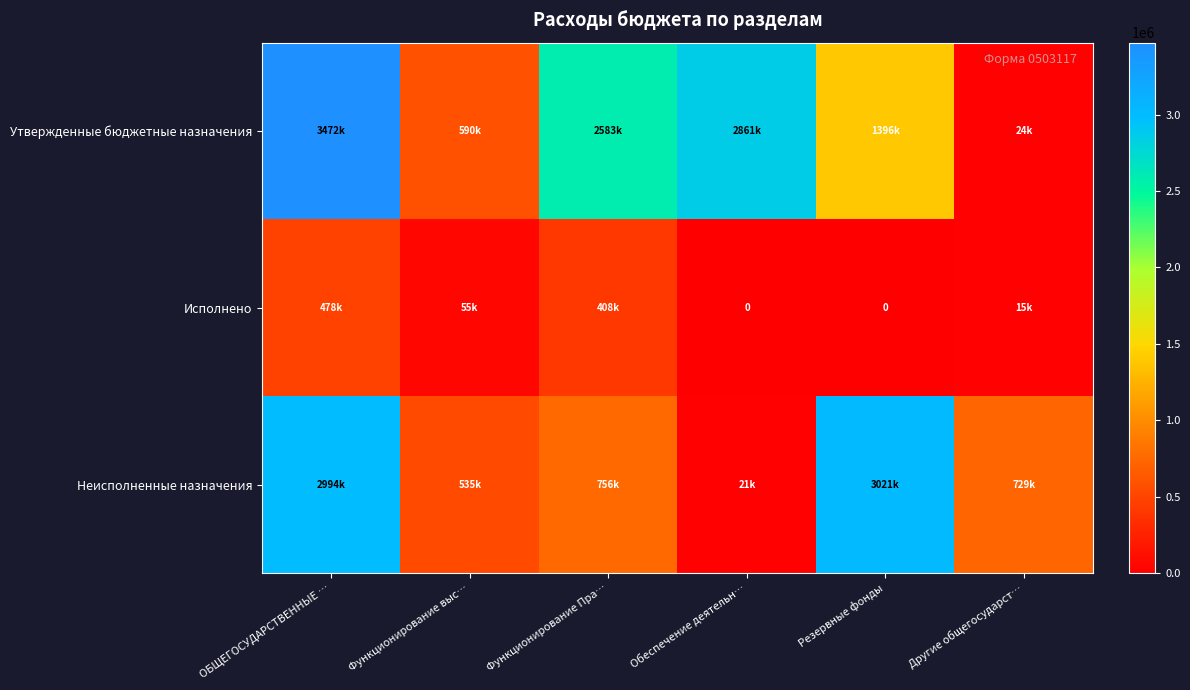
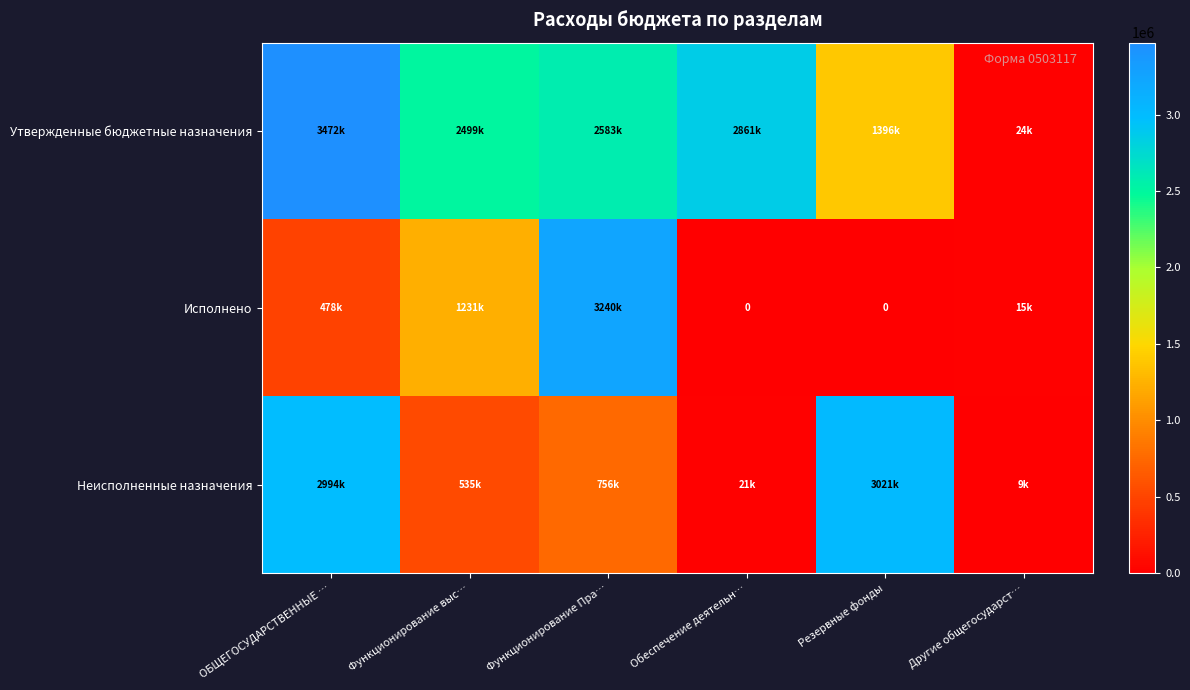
  {
    "Утвержденные бюджетные назначения": {
      "ОБЩЕГОСУДАРСТВЕННЫЕ …": "3472k",
-     "Функционирование выс…": "590k",
+     "Функционирование выс…": "2499k",
      "Функционирование Пра…": "2583k",
      "Обеспечение деятельн…": "2861k",
      "Резервные фонды": "1396k"
    },
    "Исполнено": {
      "ОБЩЕГОСУДАРСТВЕННЫЕ …": "478k",
-     "Функционирование выс…": "55k",
-     "Функционирование Пра…": "408k",
+     "Функционирование выс…": "1231k",
+     "Функционирование Пра…": "3240k",
      "Обеспечение деятельн…": "0",
      "Резервные фонды": "0",
      "Другие общегосударст…": "15k"
    },
    "Неисполненные назначения": {
      "ОБЩЕГОСУДАРСТВЕННЫЕ …": "2994k",
      "Функционирование выс…": "535k",
      "Функционирование Пра…": "756k",
      "Обеспечение деятельн…": "21k",
      "Резервные фонды": "3021k",
-     "Другие общегосударст…": "729k"
+     "Другие общегосударст…": "9k"
    }
  }
